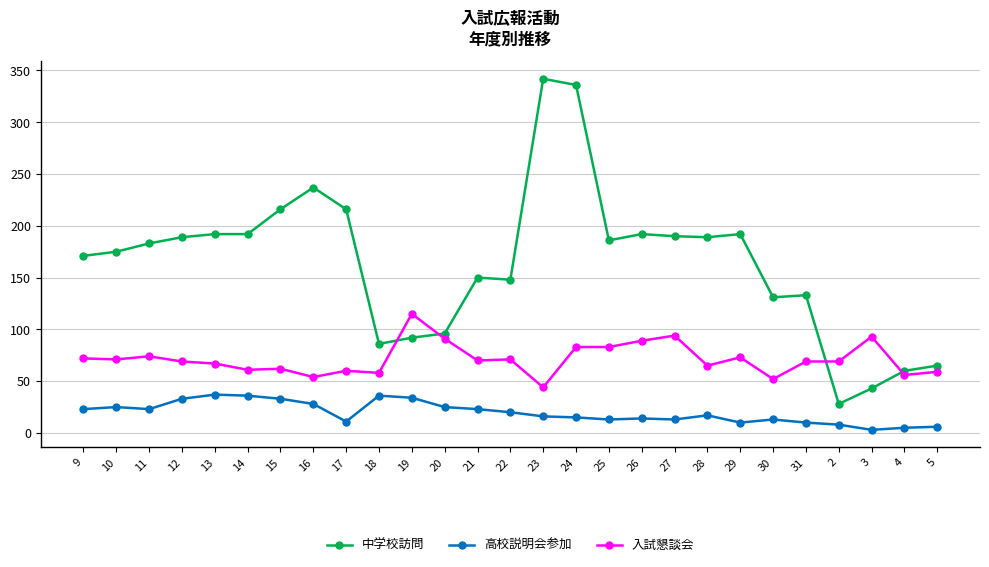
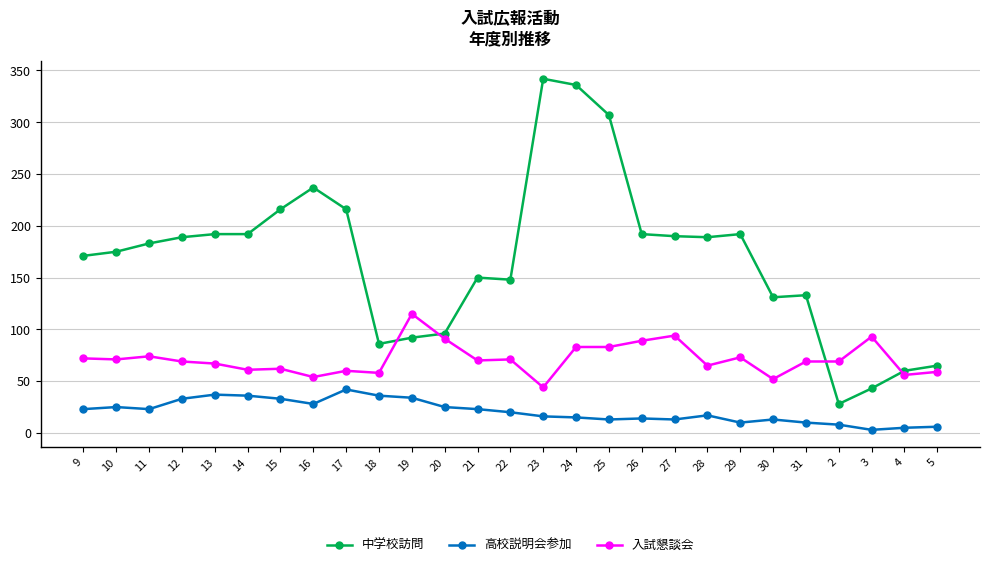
  {
    "中学校訪問": {
      "9": 171,
      "10": 175,
      "11": 183,
      "12": 189,
      "13": 192,
      "14": 192,
      "15": 216,
      "16": 237,
      "17": 216,
      "18": 86,
      "19": 92,
      "20": 96,
      "21": 150,
      "22": 148,
      "23": 342,
      "24": 336,
-     "25": 186,
+     "25": 307,
      "26": 192,
      "27": 190,
      "28": 189,
      "29": 192,
      "30": 131,
      "31": 133,
      "2": 28,
      "3": 43,
      "4": 60,
      "5": 65
    },
    "高校説明会参加": {
      "9": 23,
      "10": 25,
      "11": 23,
      "12": 33,
      "13": 37,
      "14": 36,
      "15": 33,
      "16": 28,
-     "17": 11,
+     "17": 42,
      "18": 36,
      "19": 34,
      "20": 25,
      "21": 23,
      "22": 20,
      "23": 16,
      "24": 15,
      "25": 13,
      "26": 14,
      "27": 13,
      "28": 17,
      "29": 10,
      "30": 13,
      "31": 10,
      "2": 8,
      "3": 3,
      "4": 5,
      "5": 6
    },
    "入試懇談会": {
      "9": 72,
      "10": 71,
      "11": 74,
      "12": 69,
      "13": 67,
      "14": 61,
      "15": 62,
      "16": 54,
      "17": 60,
      "18": 58,
      "19": 115,
      "20": 91,
      "21": 70,
      "22": 71,
      "23": 44,
      "24": 83,
      "25": 83,
      "26": 89,
      "27": 94,
      "28": 65,
      "29": 73,
      "30": 52,
      "31": 69,
      "2": 69,
      "3": 93,
      "4": 56,
      "5": 59
    }
  }
